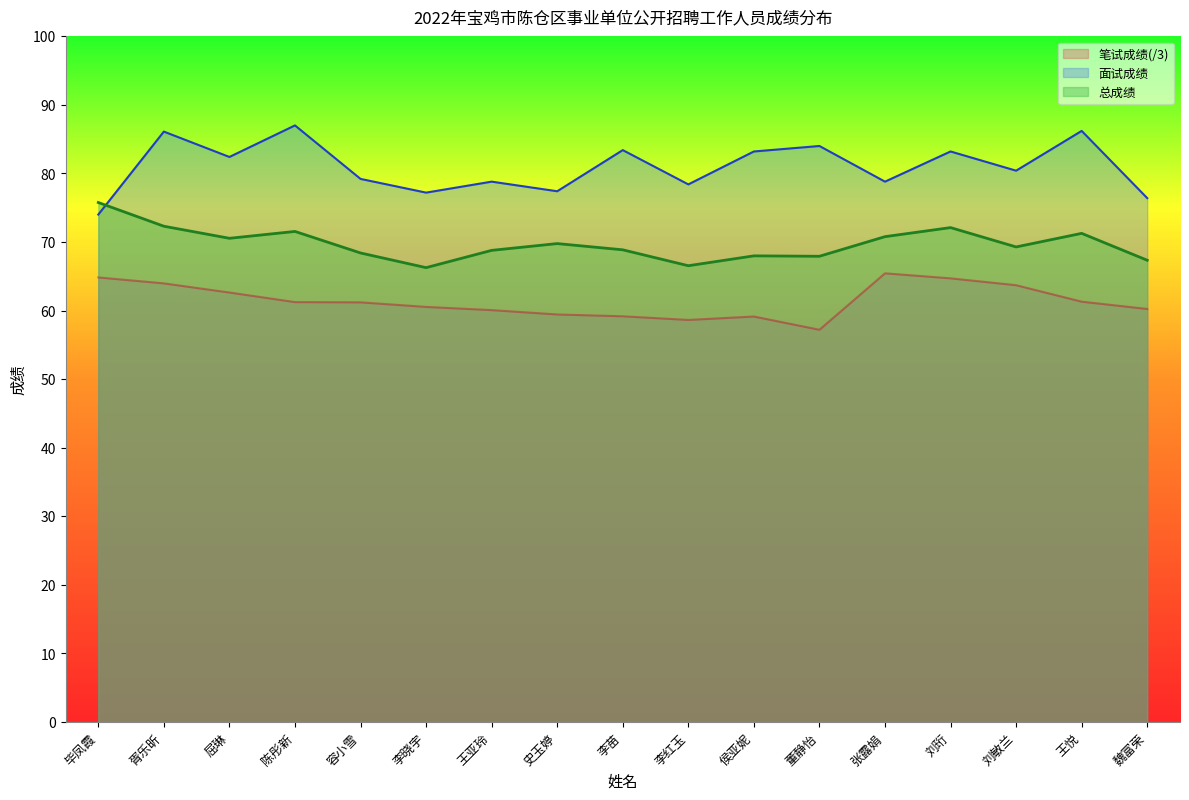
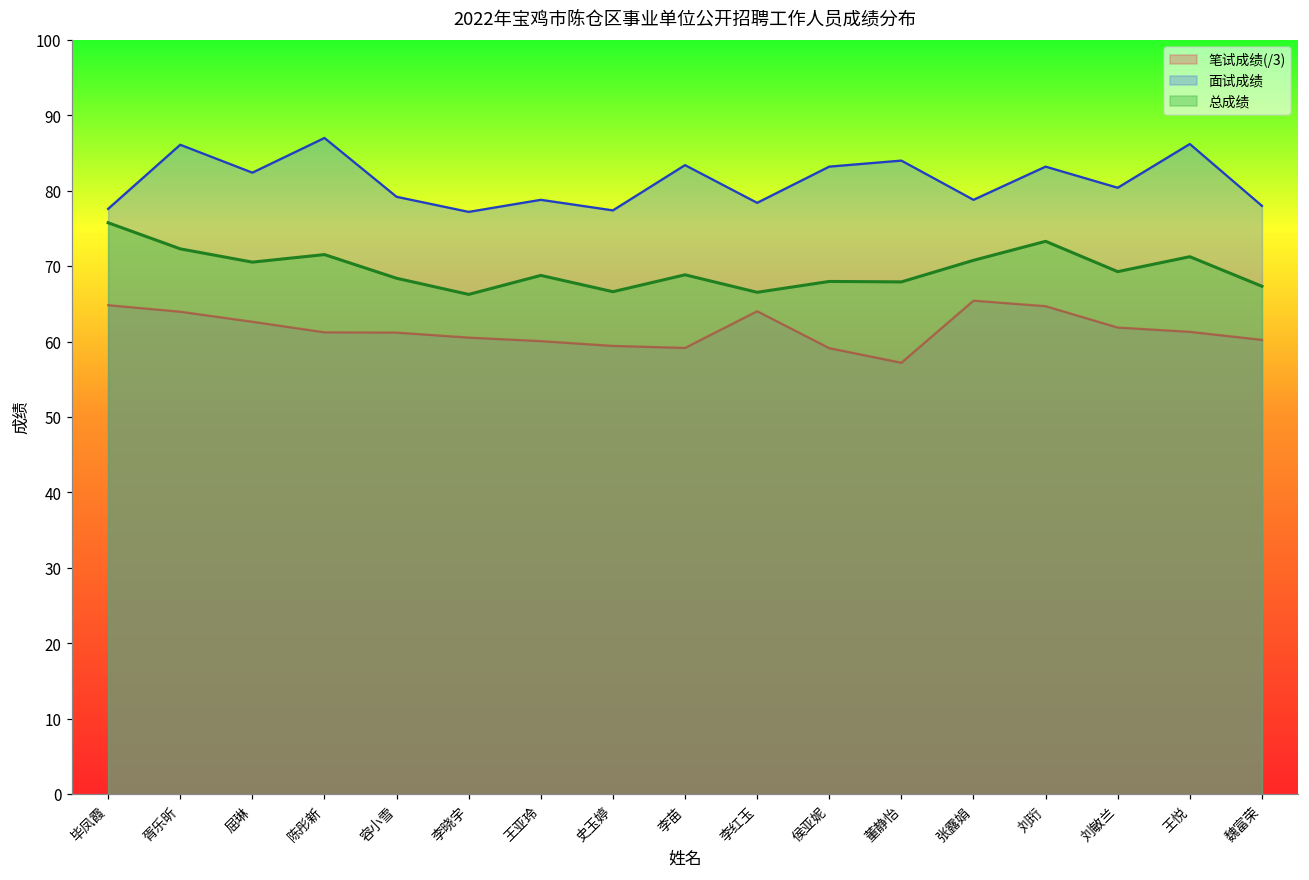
  {
    "笔试成绩(/3)": {
      "毕凤霞": 65,
      "胥乐昕": 64,
      "屈琳": 63,
      "陈彤新": 61,
      "容小雪": 61,
      "李晓宇": 61,
      "王亚玲": 60,
      "史玉婷": 59,
      "李苗": 59,
-     "李红玉": 59,
+     "李红玉": 64,
      "侯亚妮": 59,
      "董静怡": 57,
      "张露娟": 65,
      "刘珩": 65,
-     "刘敏兰": 64,
+     "刘敏兰": 62,
      "王悦": 61,
      "魏富荣": 60
    },
    "面试成绩": {
-     "毕凤霞": 74,
+     "毕凤霞": 78,
      "胥乐昕": 86,
      "屈琳": 82,
      "陈彤新": 87,
      "容小雪": 79,
      "李晓宇": 77,
      "王亚玲": 79,
      "史玉婷": 77,
      "李苗": 83,
      "李红玉": 78,
      "侯亚妮": 83,
      "董静怡": 84,
      "张露娟": 79,
      "刘珩": 83,
      "刘敏兰": 80,
      "王悦": 86,
-     "魏富荣": 76
+     "魏富荣": 78
    },
    "总成绩": {
      "毕凤霞": 76,
      "胥乐昕": 72,
      "屈琳": 71,
      "陈彤新": 72,
      "容小雪": 68,
      "李晓宇": 66,
      "王亚玲": 69,
-     "史玉婷": 70,
+     "史玉婷": 67,
      "李苗": 69,
      "李红玉": 67,
      "侯亚妮": 68,
      "董静怡": 68,
      "张露娟": 71,
-     "刘珩": 72,
+     "刘珩": 73,
      "刘敏兰": 69,
      "王悦": 71,
      "魏富荣": 67
    }
  }
